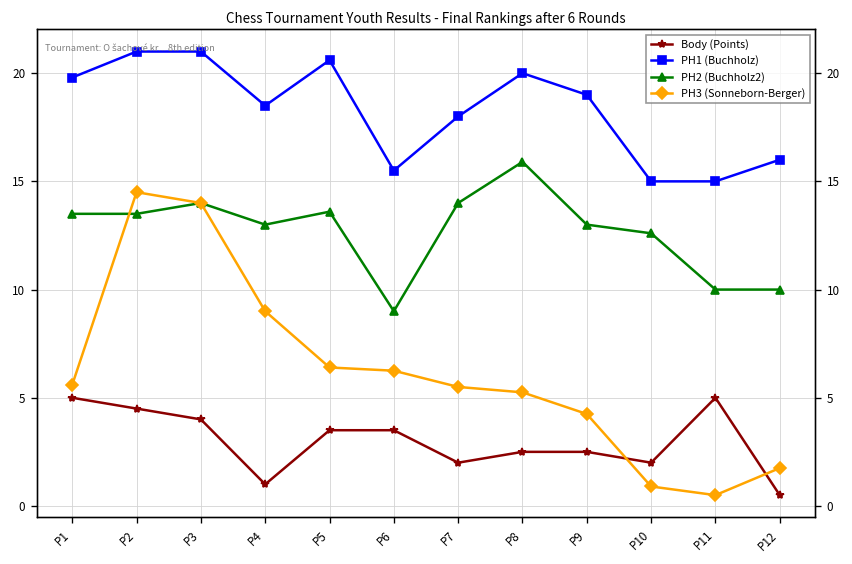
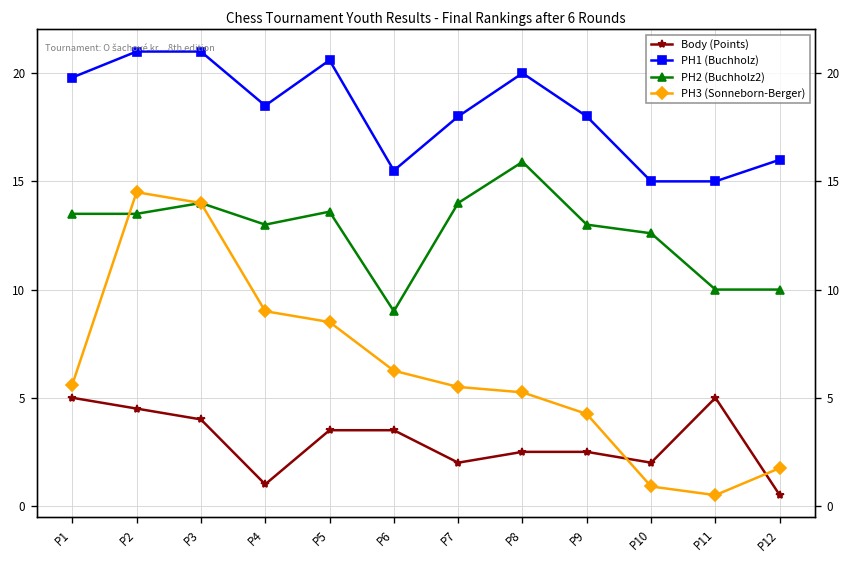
  {
    "Body (Points)": {
      "P1": 5.0,
      "P2": 4.5,
      "P3": 4.0,
      "P4": 1.0,
      "P5": 3.5,
      "P6": 3.5,
      "P7": 2.0,
      "P8": 2.5,
      "P9": 2.5,
      "P10": 2.0,
      "P11": 5.0,
      "P12": 0.5
    },
    "PH1 (Buchholz)": {
      "P1": 19.8,
      "P4": 18.5,
      "P5": 20.6,
      "P6": 15.5,
      "P7": 18,
      "P8": 20,
-     "P9": 19,
+     "P9": 18,
      "P10": 15,
      "P11": 15,
      "P12": 16
    },
    "PH2 (Buchholz2)": {
      "P1": 13.5,
      "P2": 13.5,
      "P4": 13.0,
      "P5": 13.6,
      "P6": 9.0,
      "P7": 14.0,
      "P8": 15.9,
      "P9": 13.0,
      "P10": 12.6,
      "P11": 10.0,
      "P12": 10.0
    },
    "PH3 (Sonneborn-Berger)": {
      "P1": 5.6,
      "P2": 14.5,
      "P4": 9.0,
-     "P5": 6.4,
+     "P5": 8.5,
      "P6": 6.3,
      "P7": 5.5,
      "P8": 5.3,
      "P9": 4.3,
      "P10": 0.9,
      "P11": 0.5,
      "P12": 1.8
    }
  }
